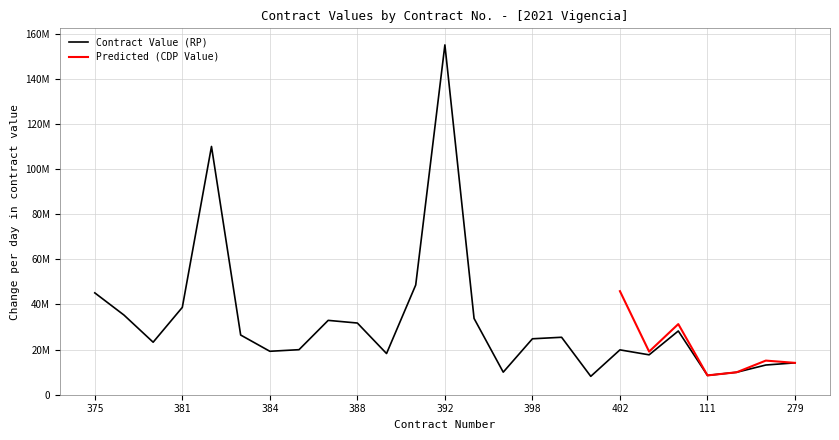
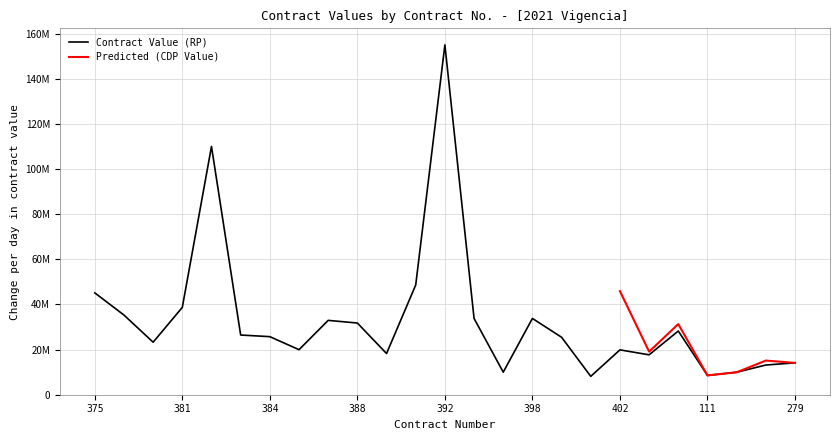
  {
    "Contract Value (RP)": {
      "375": 45000000,
      "381": 39000000,
-     "384": 19000000,
+     "384": 26000000,
      "388": 32000000,
      "392": 155000000,
-     "398": 25000000,
+     "398": 34000000,
      "402": 20000000
    },
    "Predicted (CDP Value)": {
      "402": 46000000
    }
  }
